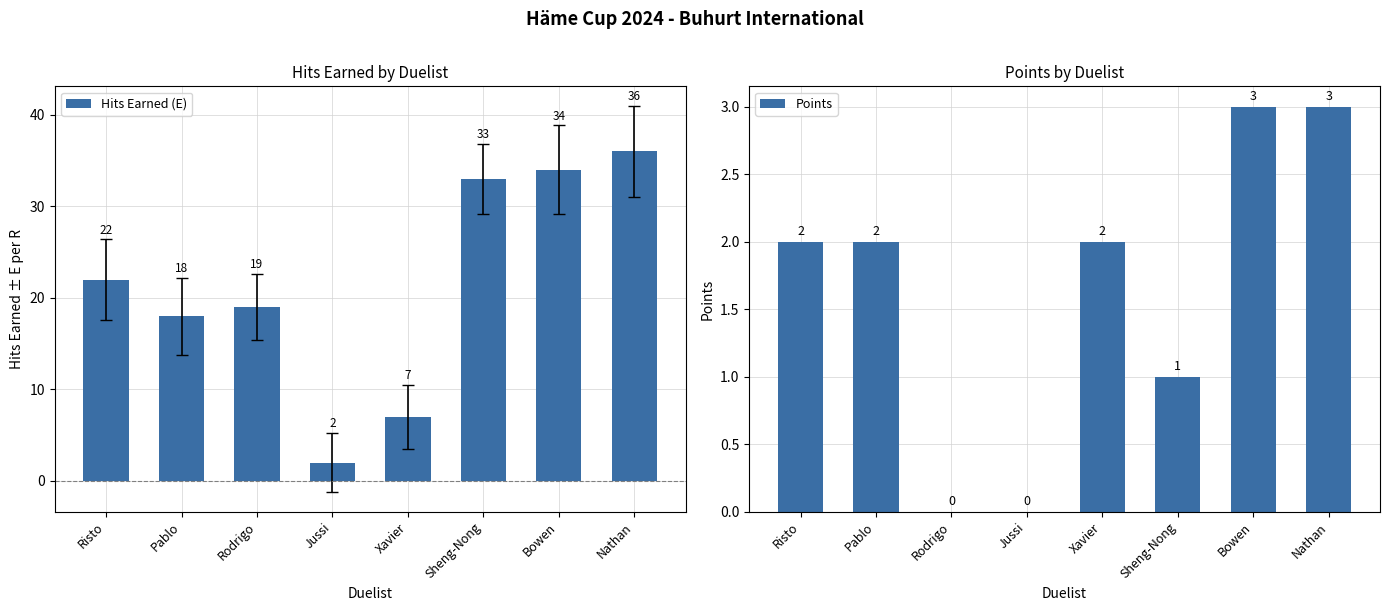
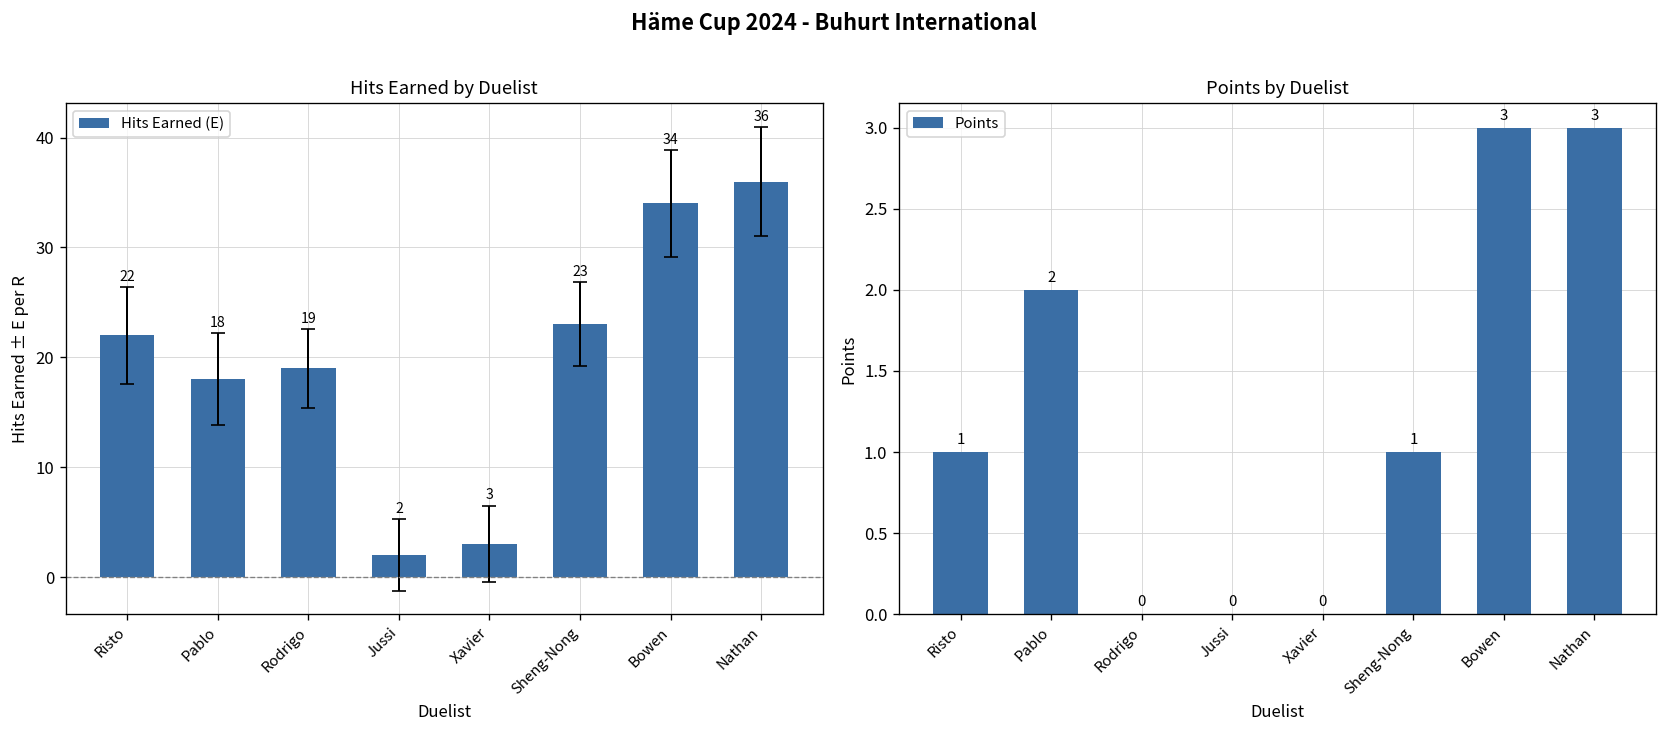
  {
    "Hits Earned by Duelist": {
      "Hits Earned (E)": {
-       "Xavier": 7,
-       "Sheng-Nong": 33
+       "Xavier": 3,
+       "Sheng-Nong": 23
      }
    },
    "Points by Duelist": {
-     "Risto": 2,
+     "Risto": 1,
      "Pablo": 2,
      "Rodrigo": 0,
      "Jussi": 0,
-     "Xavier": 2,
+     "Xavier": 0,
      "Sheng-Nong": 1,
      "Bowen": 3,
      "Nathan": 3
    }
  }
